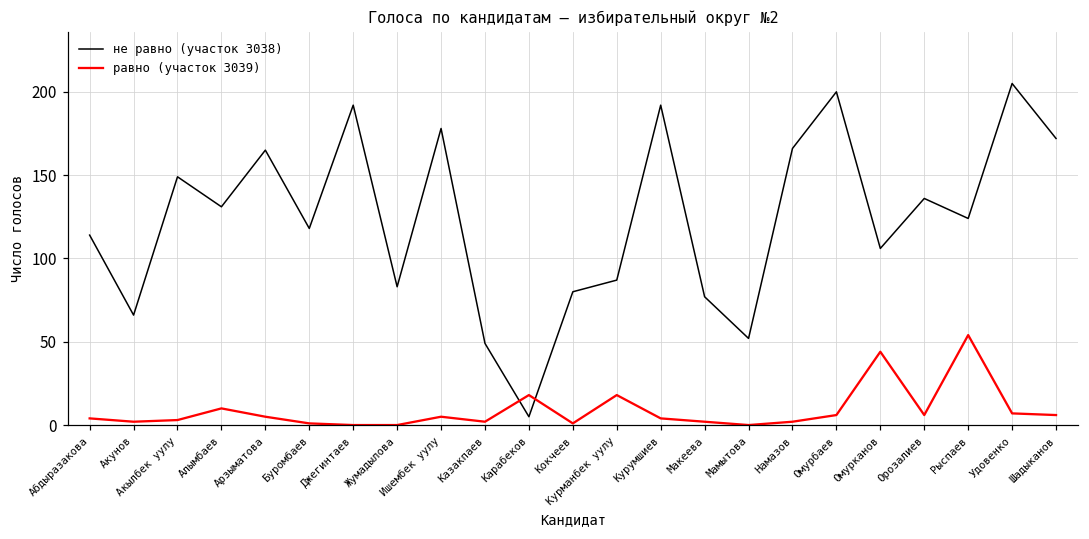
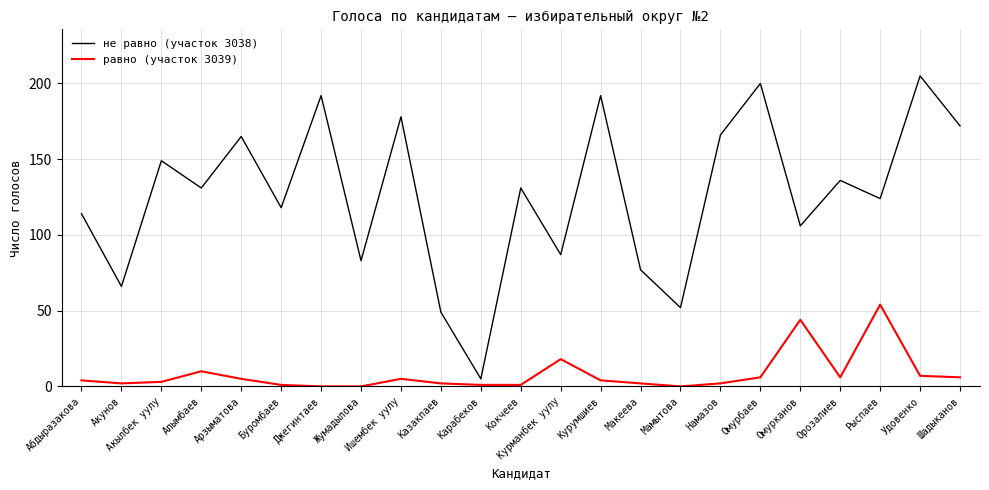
  {
    "не равно (участок 3038)": {
      "Абдыразакова": 114,
      "Акунов": 66,
      "Акылбек уулу": 149,
      "Алымбаев": 131,
      "Арзыматова": 165,
      "Буромбаев": 118,
      "Джегинтаев": 192,
      "Жумадылова": 83,
      "Ишембек уулу": 178,
      "Казакпаев": 49,
      "Карабеков": 5,
-     "Кокчеев": 80,
+     "Кокчеев": 131,
      "Курманбек уулу": 87,
      "Курумшиев": 192,
      "Макеева": 77,
      "Мамытова": 52,
      "Намазов": 166,
      "Омурбаев": 200,
      "Омурканов": 106,
      "Орозалиев": 136,
      "Рыспаев": 124,
      "Удовенко": 205,
      "Шадыканов": 172
    },
    "равно (участок 3039)": {
      "Абдыразакова": 4,
      "Акунов": 2,
      "Акылбек уулу": 3,
      "Алымбаев": 10,
      "Арзыматова": 5,
      "Буромбаев": 1,
      "Джегинтаев": 0,
      "Жумадылова": 0,
      "Ишембек уулу": 5,
      "Казакпаев": 2,
-     "Карабеков": 18,
+     "Карабеков": 1,
      "Кокчеев": 1,
      "Курманбек уулу": 18,
      "Курумшиев": 4,
      "Макеева": 2,
      "Мамытова": 0,
      "Намазов": 2,
      "Омурбаев": 6,
      "Омурканов": 44,
      "Орозалиев": 6,
      "Рыспаев": 54,
      "Удовенко": 7,
      "Шадыканов": 6
    }
  }
